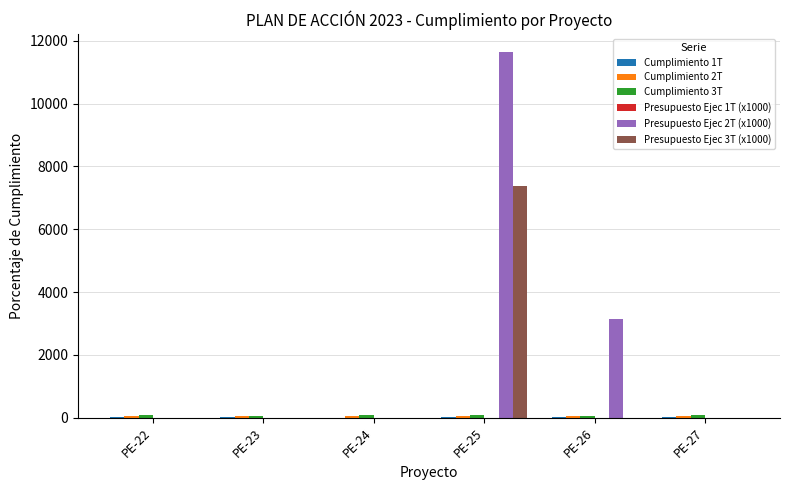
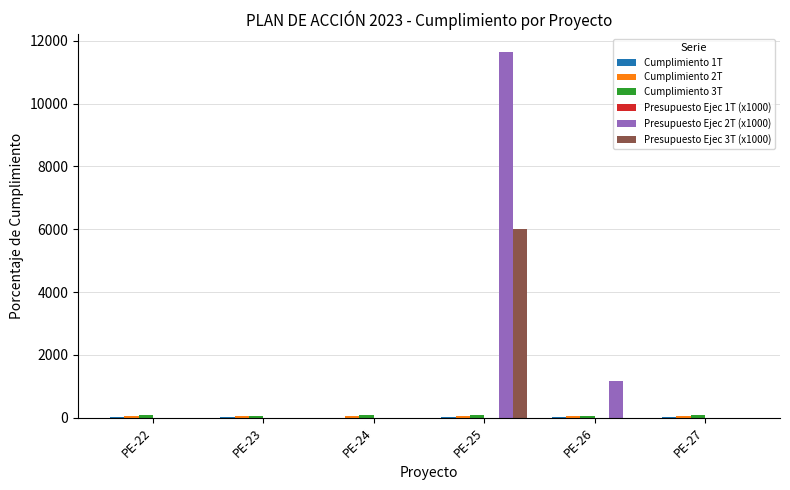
  {
    "Cumplimiento 1T": {
      "PE-24": 0
    },
    "Cumplimiento 3T": {
      "PE-22": 100
    },
    "Presupuesto Ejec 1T (x1000)": {
      "PE-22": 0,
      "PE-23": 0,
      "PE-24": 0,
      "PE-25": 0,
      "PE-26": 0,
      "PE-27": 0
    },
    "Presupuesto Ejec 2T (x1000)": {
      "PE-22": 0,
      "PE-23": 0,
      "PE-24": 0,
      "PE-25": 11600,
-     "PE-26": 3100,
+     "PE-26": 1200,
      "PE-27": 0
    },
    "Presupuesto Ejec 3T (x1000)": {
      "PE-22": 0,
      "PE-23": 0,
      "PE-24": 0,
-     "PE-25": 7400,
+     "PE-25": 6000,
      "PE-26": 0,
      "PE-27": 0
    }
  }
